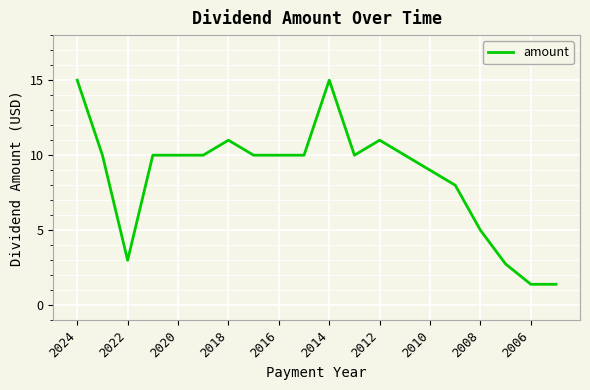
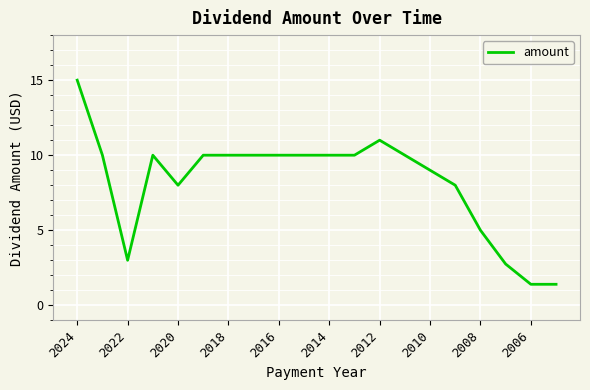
  {
    "2024": 15,
    "2022": 3,
-   "2020": 10,
-   "2018": 11,
+   "2020": 8,
+   "2018": 10,
    "2016": 10,
-   "2014": 15,
+   "2014": 10,
    "2012": 11,
    "2010": 9,
    "2008": 5,
    "2006": 1.4
  }
